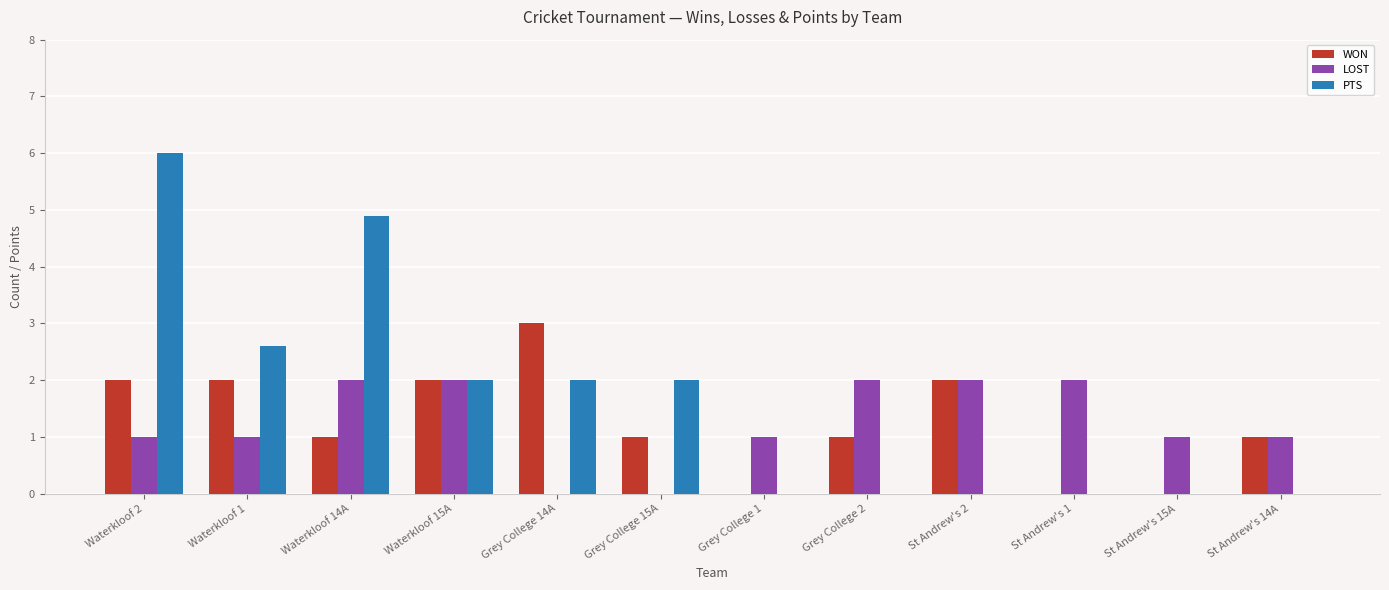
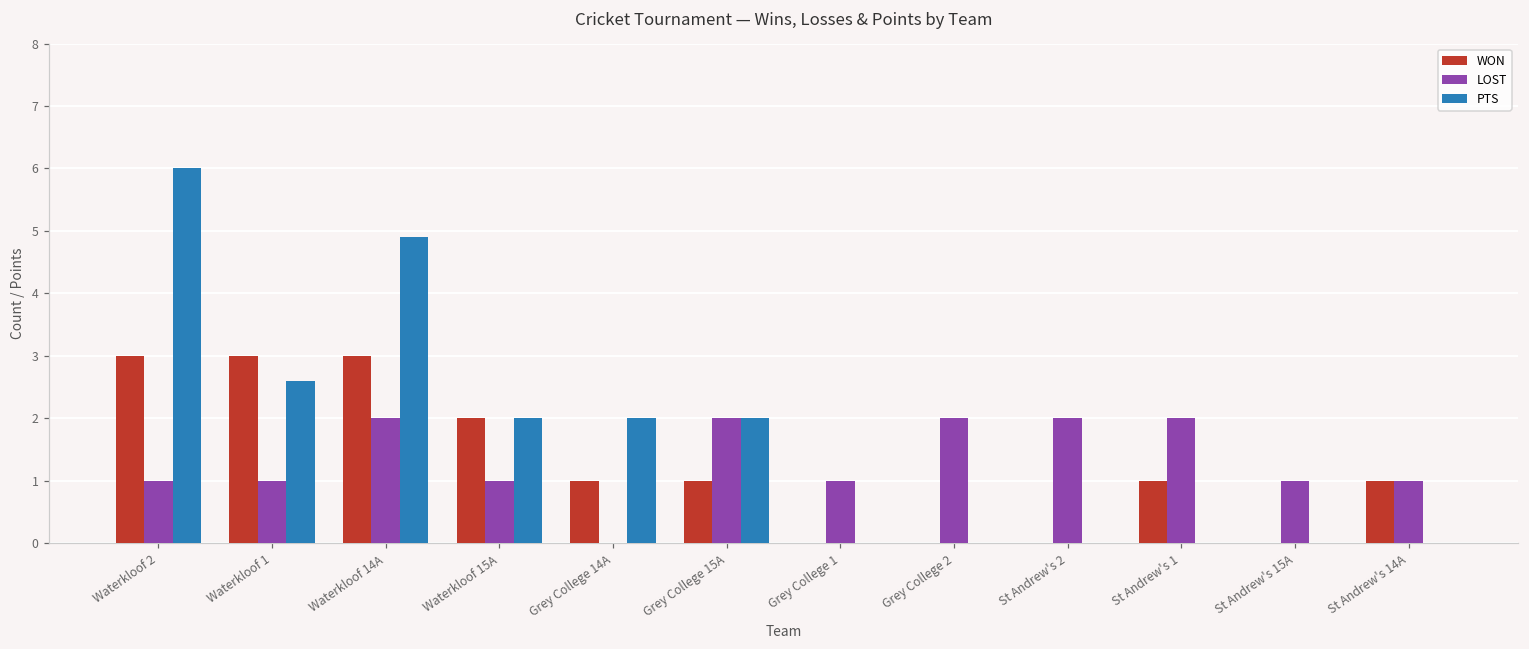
  {
    "WON": {
-     "Waterkloof 2": 2,
-     "Waterkloof 1": 2,
-     "Waterkloof 14A": 1,
+     "Waterkloof 2": 3,
+     "Waterkloof 1": 3,
+     "Waterkloof 14A": 3,
      "Waterkloof 15A": 2,
-     "Grey College 14A": 3,
+     "Grey College 14A": 1,
      "Grey College 15A": 1,
      "Grey College 1": 0,
-     "Grey College 2": 1,
-     "St Andrew's 2": 2,
-     "St Andrew's 1": 0,
+     "Grey College 2": 0,
+     "St Andrew's 2": 0,
+     "St Andrew's 1": 1,
      "St Andrew's 15A": 0,
      "St Andrew's 14A": 1
    },
    "LOST": {
      "Waterkloof 2": 1,
      "Waterkloof 1": 1,
      "Waterkloof 14A": 2,
-     "Waterkloof 15A": 2,
+     "Waterkloof 15A": 1,
      "Grey College 14A": 0,
-     "Grey College 15A": 0,
+     "Grey College 15A": 2,
      "Grey College 1": 1,
      "Grey College 2": 2,
      "St Andrew's 2": 2,
      "St Andrew's 1": 2,
      "St Andrew's 15A": 1,
      "St Andrew's 14A": 1
    },
    "PTS": {
      "Waterkloof 2": 6,
      "Waterkloof 1": 2.6,
      "Waterkloof 14A": 4.9,
      "Waterkloof 15A": 2,
      "Grey College 14A": 2,
      "Grey College 15A": 2,
      "Grey College 1": 0,
      "Grey College 2": 0,
      "St Andrew's 2": 0,
      "St Andrew's 1": 0,
      "St Andrew's 15A": 0,
      "St Andrew's 14A": 0
    }
  }
